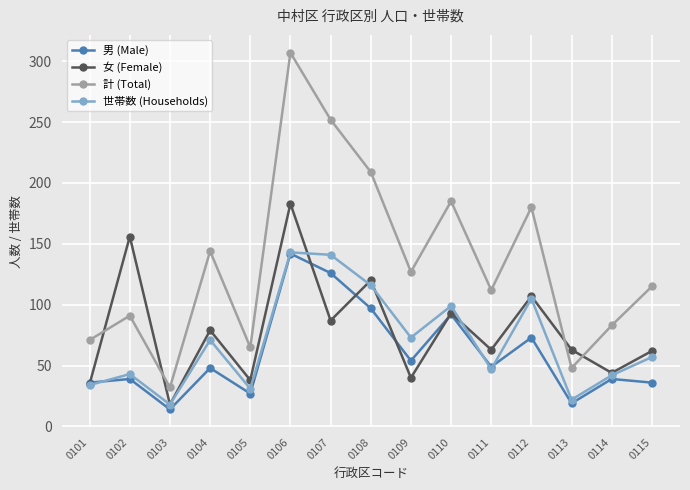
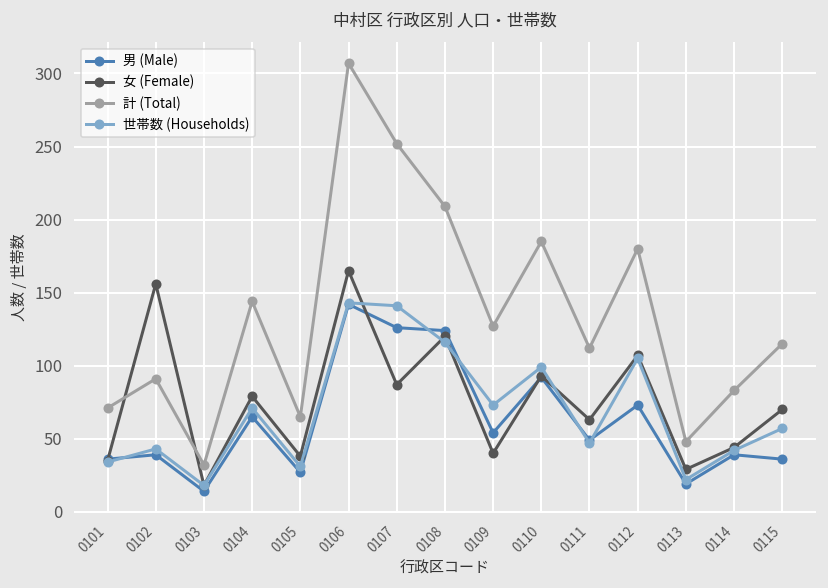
  {
    "男 (Male)": {
      "0102": 39,
      "0103": 14,
-     "0104": 48,
+     "0104": 65,
      "0105": 27,
      "0107": 126,
-     "0108": 97,
+     "0108": 124,
      "0109": 54,
      "0112": 73,
      "0113": 19,
      "0114": 39,
      "0115": 36
    },
    "女 (Female)": {
      "0102": 156,
      "0104": 79,
      "0105": 38,
-     "0106": 183,
+     "0106": 165,
      "0107": 87,
      "0108": 120,
      "0109": 40,
      "0111": 63,
-     "0113": 63,
-     "0115": 62
+     "0113": 29,
+     "0115": 70
    }
  }
